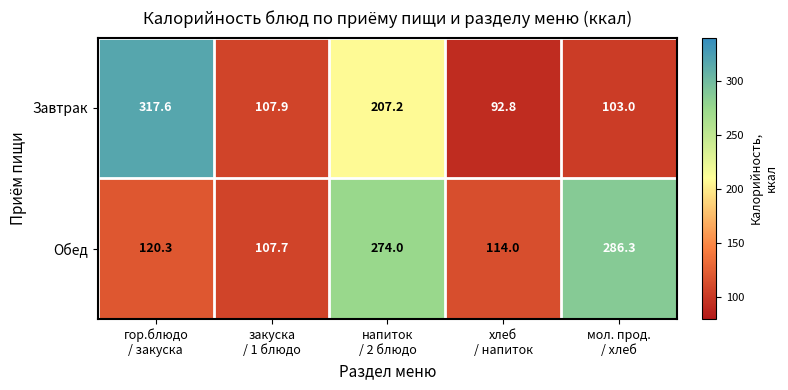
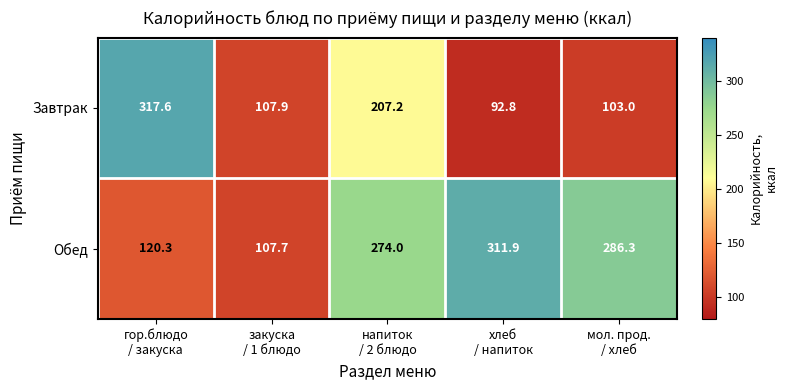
  {
    "Завтрак": {
      "гор.блюдо / закуска": 317.6,
      "закуска / 1 блюдо": 107.9,
      "напиток / 2 блюдо": 207.2,
      "хлеб / напиток": 92.8,
      "мол. прод. / хлеб": 103.0
    },
    "Обед": {
      "гор.блюдо / закуска": 120.3,
      "закуска / 1 блюдо": 107.7,
      "напиток / 2 блюдо": 274.0,
-     "хлеб / напиток": 114.0,
+     "хлеб / напиток": 311.9,
      "мол. прод. / хлеб": 286.3
    }
  }
